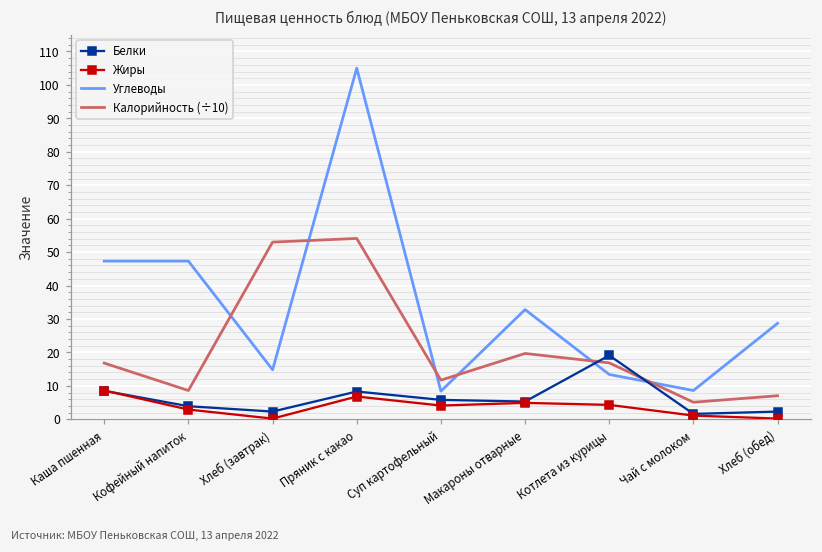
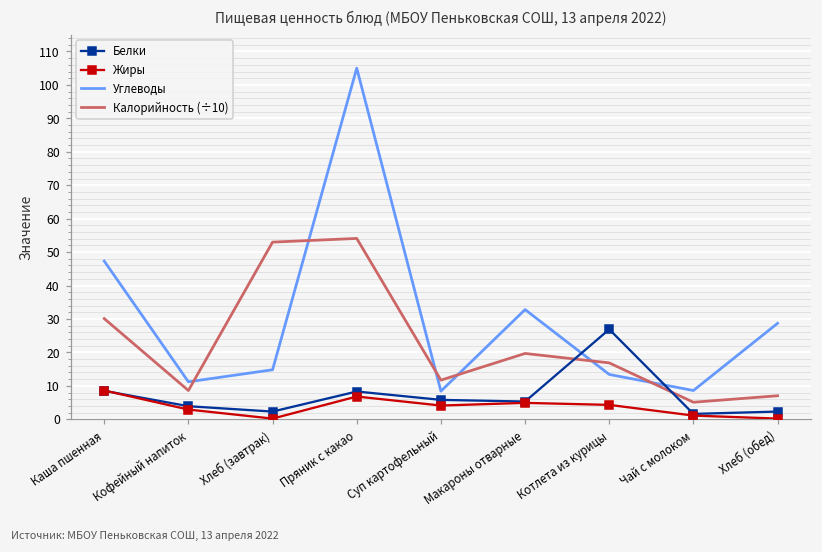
  {
    "Белки": {
      "Кофейный напиток": 4,
      "Хлеб (завтрак)": 2,
      "Пряник с какао": 8,
      "Суп картофельный": 6,
-     "Котлета из курицы": 19,
+     "Котлета из курицы": 27,
      "Хлеб (обед)": 2
    },
    "Жиры": {
      "Кофейный напиток": 3,
      "Хлеб (завтрак)": 0,
      "Пряник с какао": 7,
      "Суп картофельный": 4,
      "Котлета из курицы": 4,
      "Хлеб (обед)": 0
    },
    "Углеводы": {
      "Каша пшенная": 47,
-     "Кофейный напиток": 47,
+     "Кофейный напиток": 11,
      "Хлеб (завтрак)": 15,
      "Пряник с какао": 105,
      "Суп картофельный": 8,
      "Макароны отварные": 33,
      "Котлета из курицы": 13,
      "Чай с молоком": 9,
      "Хлеб (обед)": 29
    },
    "Калорийность (÷10)": {
-     "Каша пшенная": 17,
+     "Каша пшенная": 30,
      "Кофейный напиток": 9,
      "Хлеб (завтрак)": 53,
      "Пряник с какао": 54,
      "Суп картофельный": 12,
      "Макароны отварные": 20,
      "Котлета из курицы": 17,
      "Чай с молоком": 5,
      "Хлеб (обед)": 7
    }
  }
